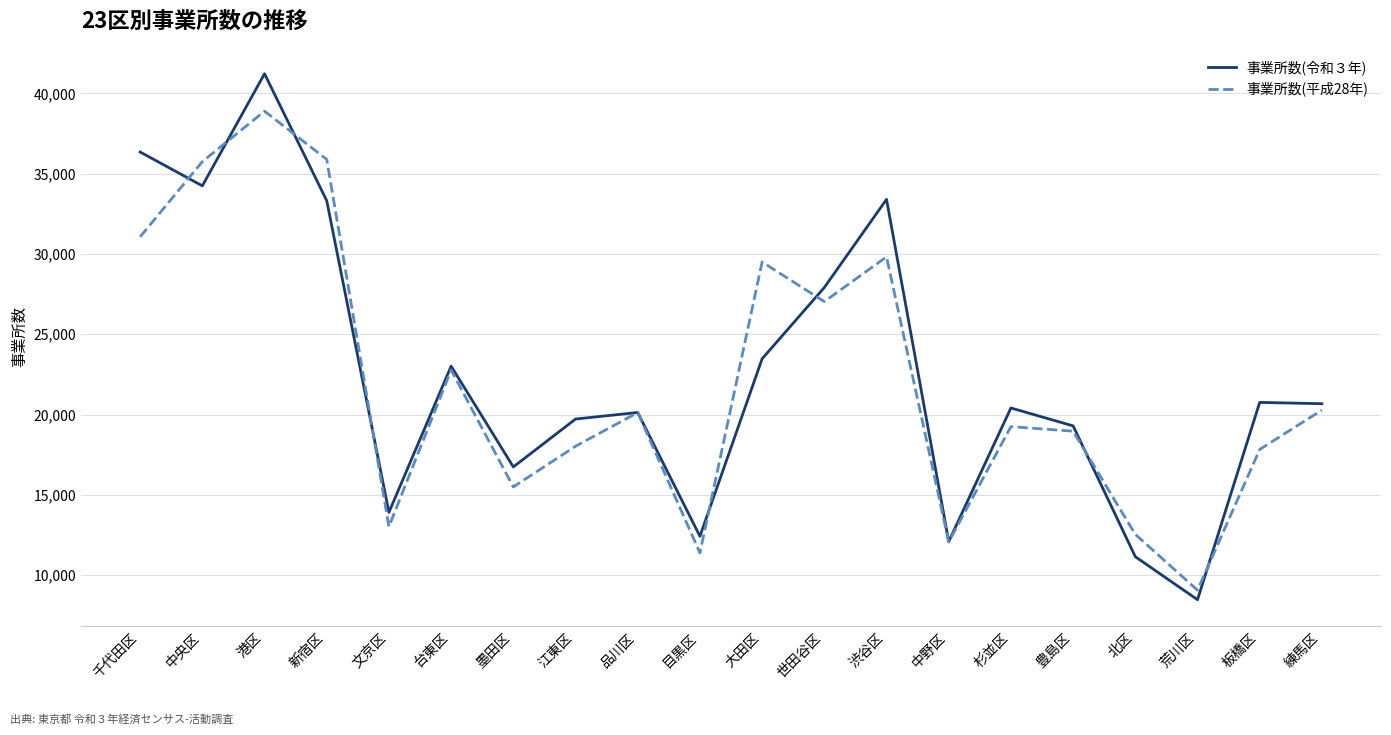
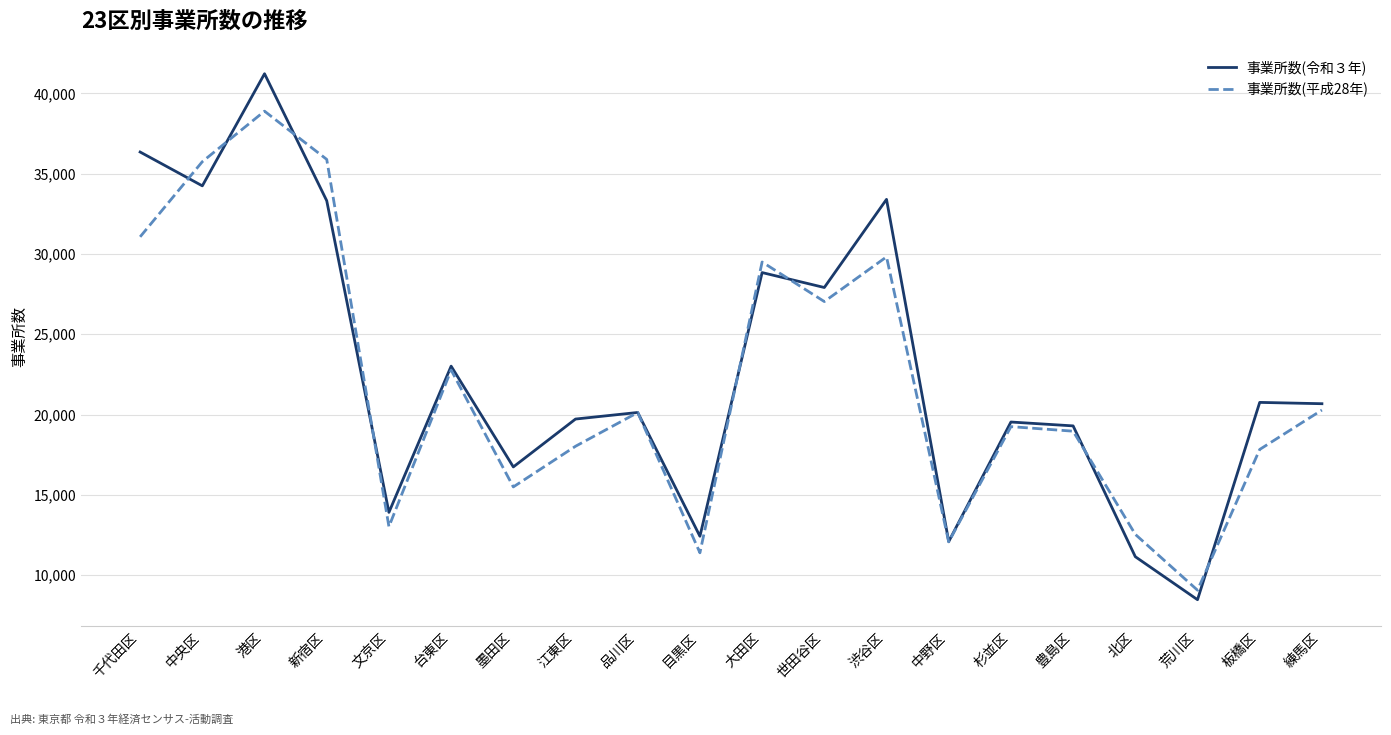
  {
    "事業所数(令和３年)": {
      "千代田区": "36,300",
      "中央区": "34,200",
      "港区": "41,200",
      "新宿区": "33,300",
      "文京区": "13,900",
      "台東区": "23,000",
      "墨田区": "16,700",
      "江東区": "19,700",
      "目黒区": "12,400",
-     "大田区": "23,500",
+     "大田区": "28,800",
      "世田谷区": "27,900",
      "渋谷区": "33,400",
-     "杉並区": "20,400",
+     "杉並区": "19,500",
      "豊島区": "19,300",
      "北区": "11,100",
      "荒川区": "8,500",
      "板橋区": "20,800",
      "練馬区": "20,700"
    },
    "事業所数(平成28年)": {
      "千代田区": "31,100",
      "中央区": "35,700",
      "港区": "38,900",
      "新宿区": "35,900",
      "文京区": "13,000",
      "台東区": "22,800",
      "墨田区": "15,500",
      "江東区": "18,000",
      "目黒区": "11,400",
      "大田区": "29,500",
      "世田谷区": "27,000",
      "渋谷区": "29,800",
      "杉並区": "19,200",
      "豊島区": "19,000",
      "北区": "12,500",
      "荒川区": "9,100",
      "板橋区": "17,800",
      "練馬区": "20,300"
    }
  }
